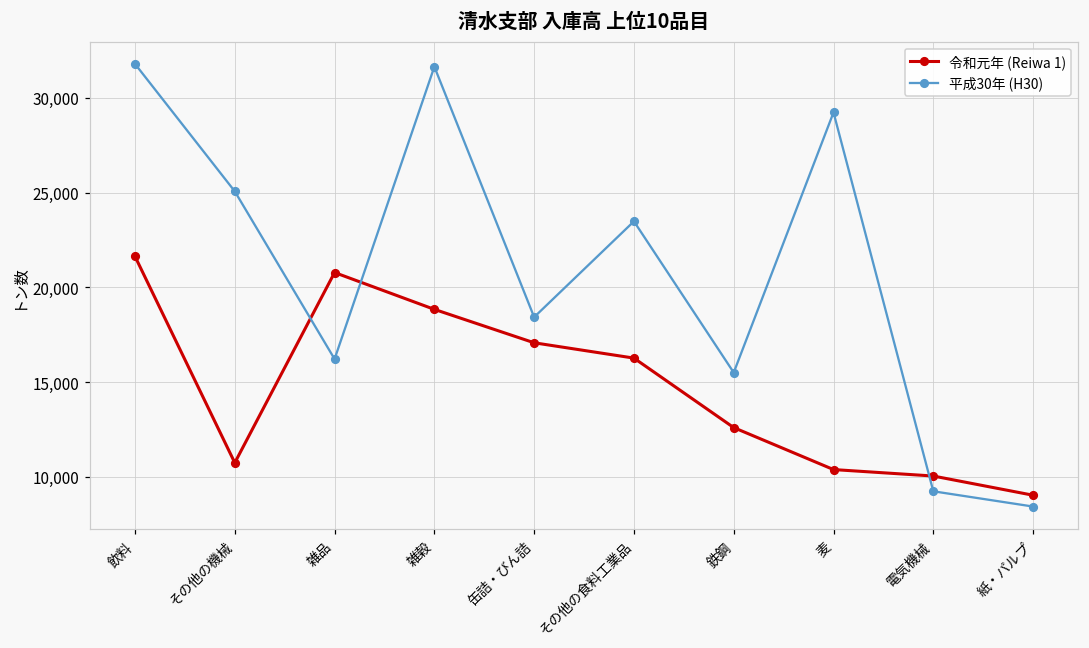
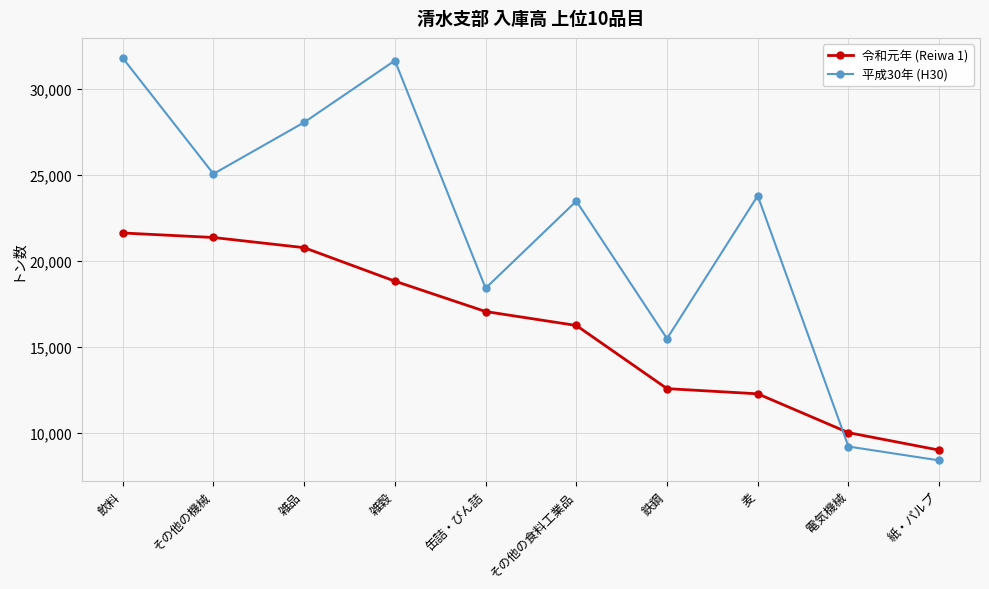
  {
    "令和元年 (Reiwa 1)": {
      "飲料": "21,600",
-     "その他の機械": "10,700",
+     "その他の機械": "21,400",
      "雑品": "20,800",
      "雑穀": "18,800",
      "缶詰・びん詰": "17,100",
      "その他の食料工業品": "16,300",
      "鉄鋼": "12,600",
-     "麦": "10,400",
+     "麦": "12,300",
      "電気機械": "10,000",
      "紙・パルプ": "9,000"
    },
    "平成30年 (H30)": {
      "飲料": "31,800",
      "その他の機械": "25,100",
-     "雑品": "16,200",
+     "雑品": "28,100",
      "雑穀": "31,600",
      "缶詰・びん詰": "18,400",
      "その他の食料工業品": "23,500",
      "鉄鋼": "15,500",
-     "麦": "29,200",
+     "麦": "23,800",
      "電気機械": "9,200",
      "紙・パルプ": "8,400"
    }
  }
